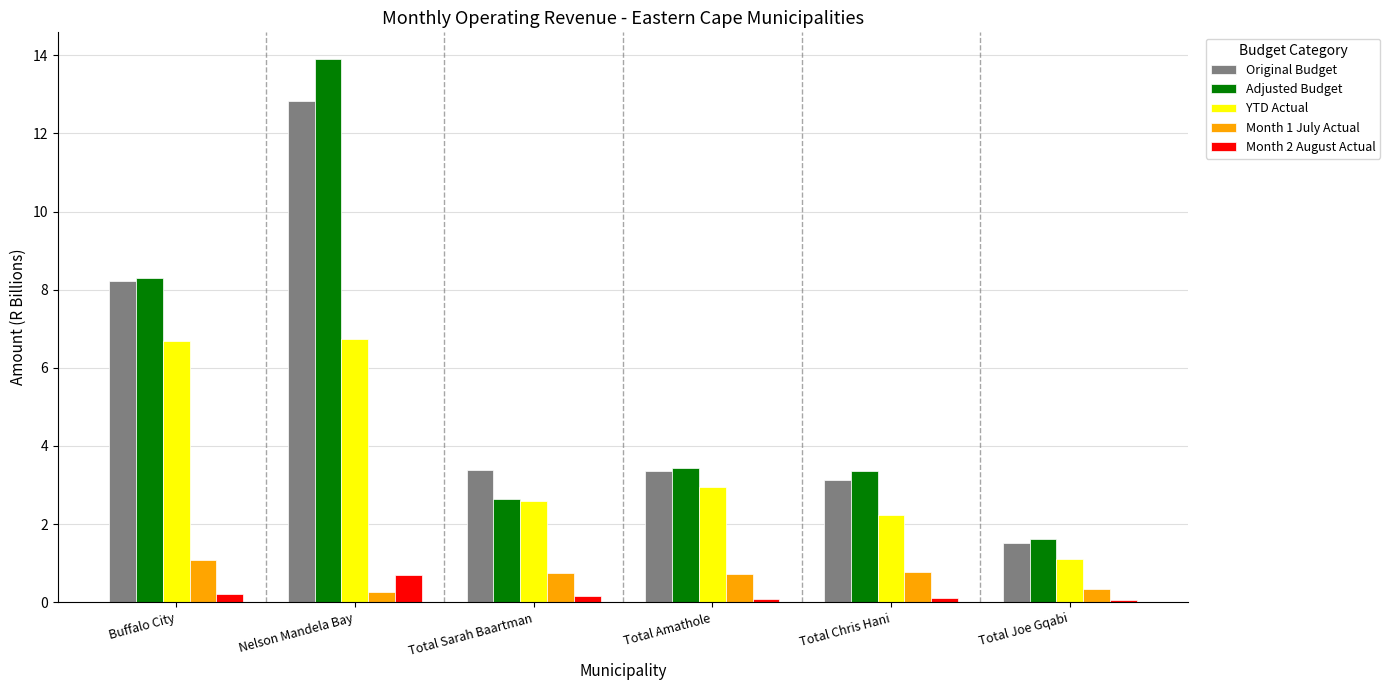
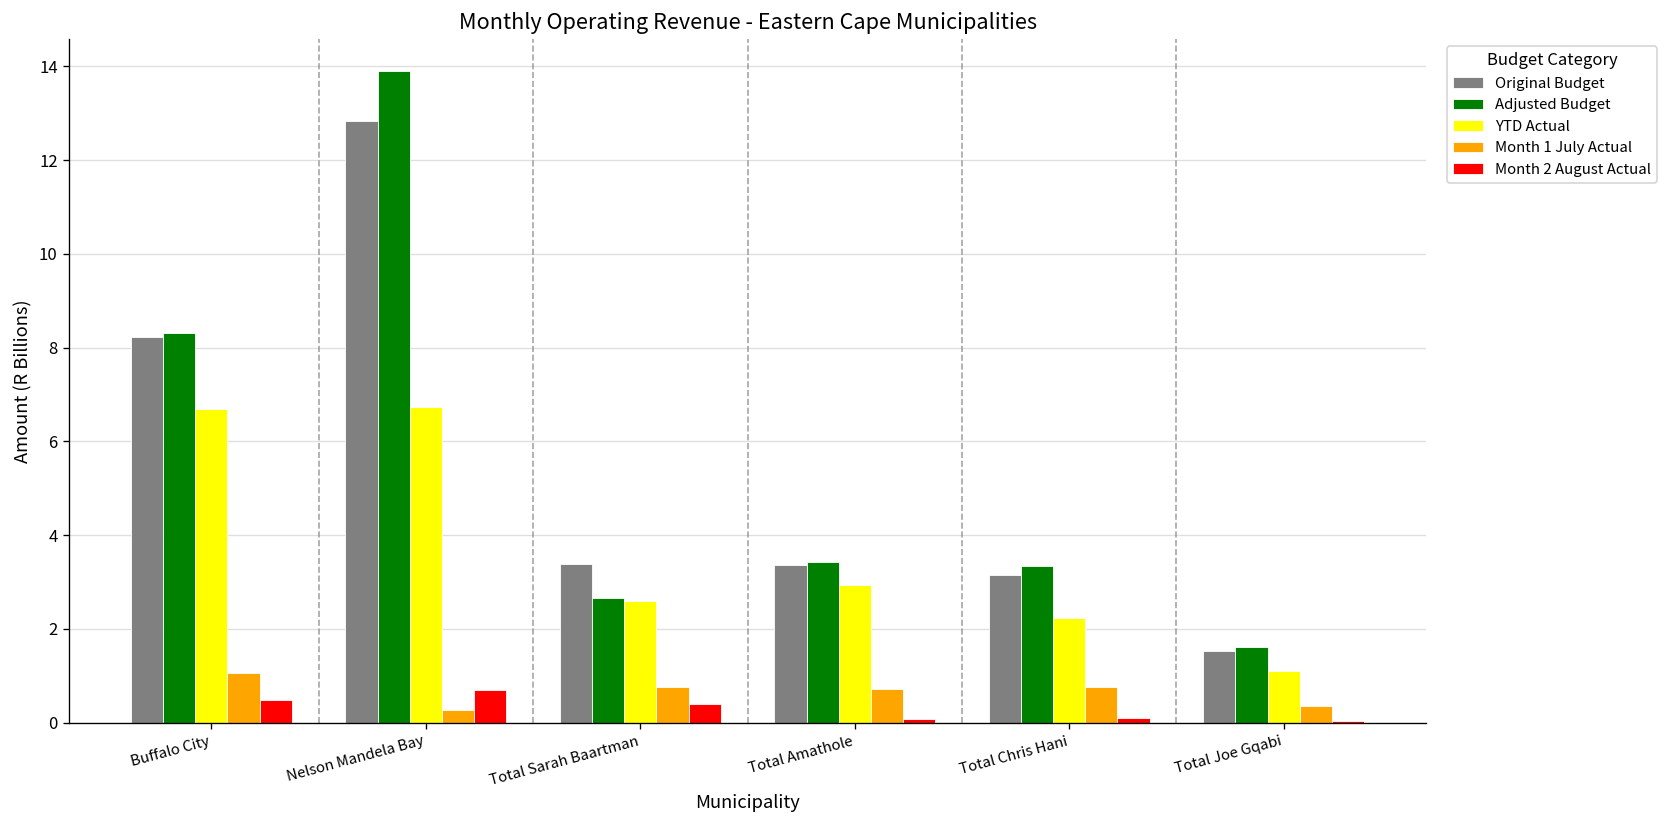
  {
    "Original Budget": {
      "Buffalo City": 8.2,
      "Nelson Mandela Bay": 12.8,
      "Total Sarah Baartman": 3.4,
      "Total Amathole": 3.4,
      "Total Chris Hani": 3.1,
      "Total Joe Gqabi": 1.5
    },
    "Adjusted Budget": {
      "Buffalo City": 8.3,
      "Nelson Mandela Bay": 13.9,
      "Total Sarah Baartman": 2.6,
      "Total Amathole": 3.4,
      "Total Chris Hani": 3.3,
      "Total Joe Gqabi": 1.6
    },
    "YTD Actual": {
      "Buffalo City": 6.7,
      "Nelson Mandela Bay": 6.7,
      "Total Sarah Baartman": 2.6,
      "Total Amathole": 2.9,
      "Total Chris Hani": 2.2,
      "Total Joe Gqabi": 1.1
    },
    "Month 1 July Actual": {
      "Buffalo City": 1.1,
      "Nelson Mandela Bay": 0.3,
      "Total Sarah Baartman": 0.8,
      "Total Amathole": 0.7,
      "Total Chris Hani": 0.8,
      "Total Joe Gqabi": 0.3
    },
    "Month 2 August Actual": {
-     "Buffalo City": 0.2,
+     "Buffalo City": 0.5,
      "Nelson Mandela Bay": 0.7,
-     "Total Sarah Baartman": 0.2,
+     "Total Sarah Baartman": 0.4,
      "Total Amathole": 0.1,
      "Total Chris Hani": 0.1
    }
  }
